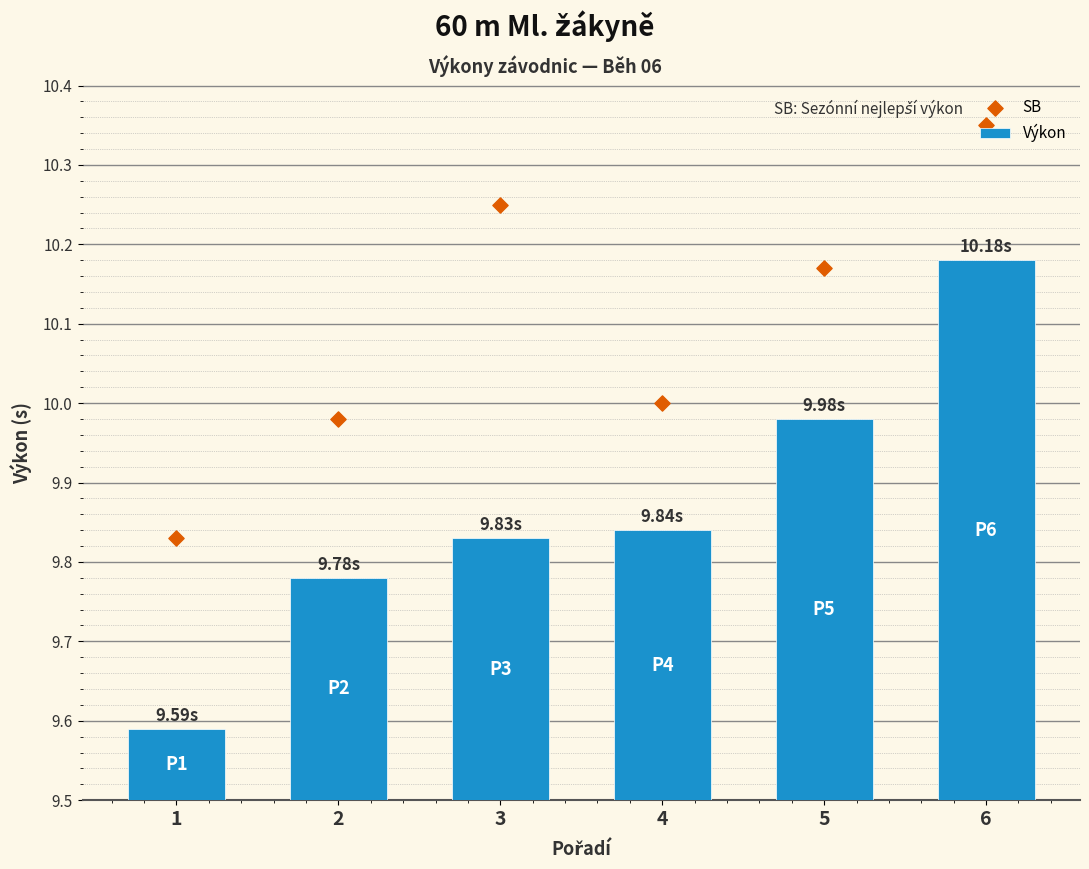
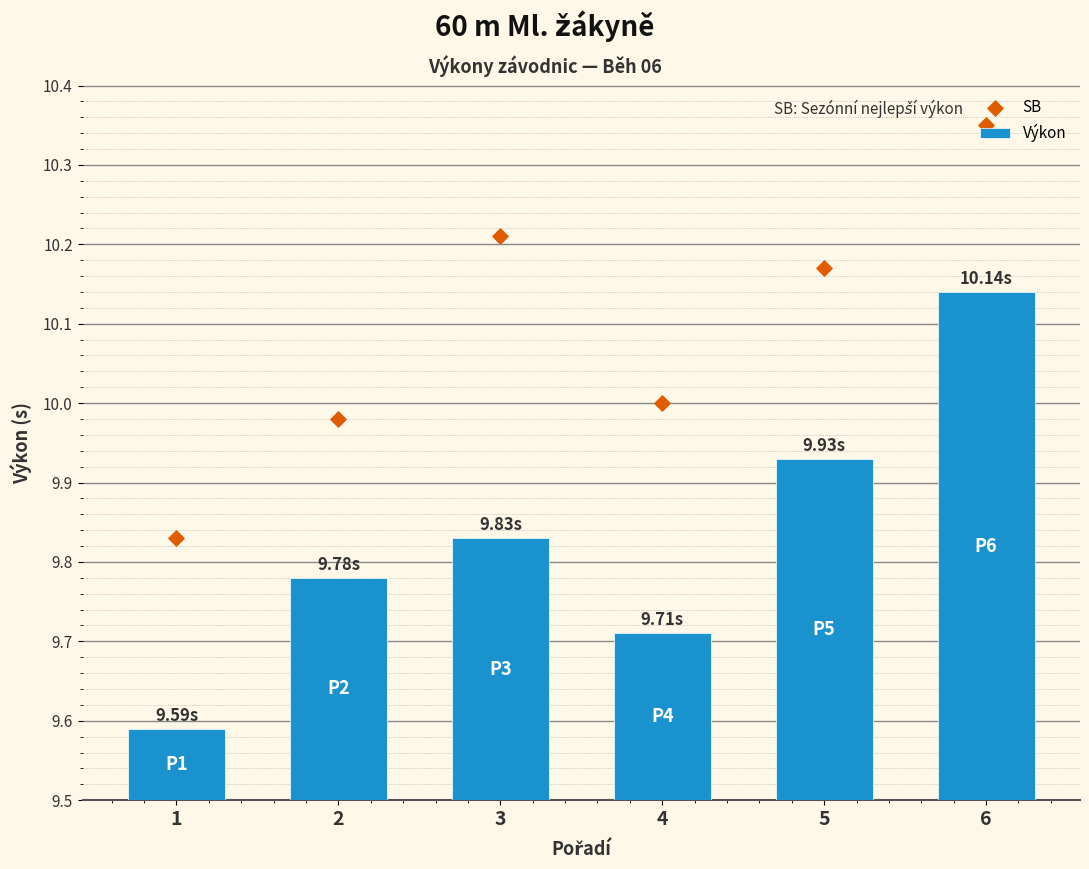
  {
    "Výkon": {
      "1": "9.59s",
      "2": "9.78s",
      "3": "9.83s",
-     "4": "9.84s",
-     "5": "9.98s",
-     "6": "10.18s"
+     "4": "9.71s",
+     "5": "9.93s",
+     "6": "10.14s"
    },
    "SB": {
-     "3": "10.25"
+     "3": "10.21"
    }
  }
